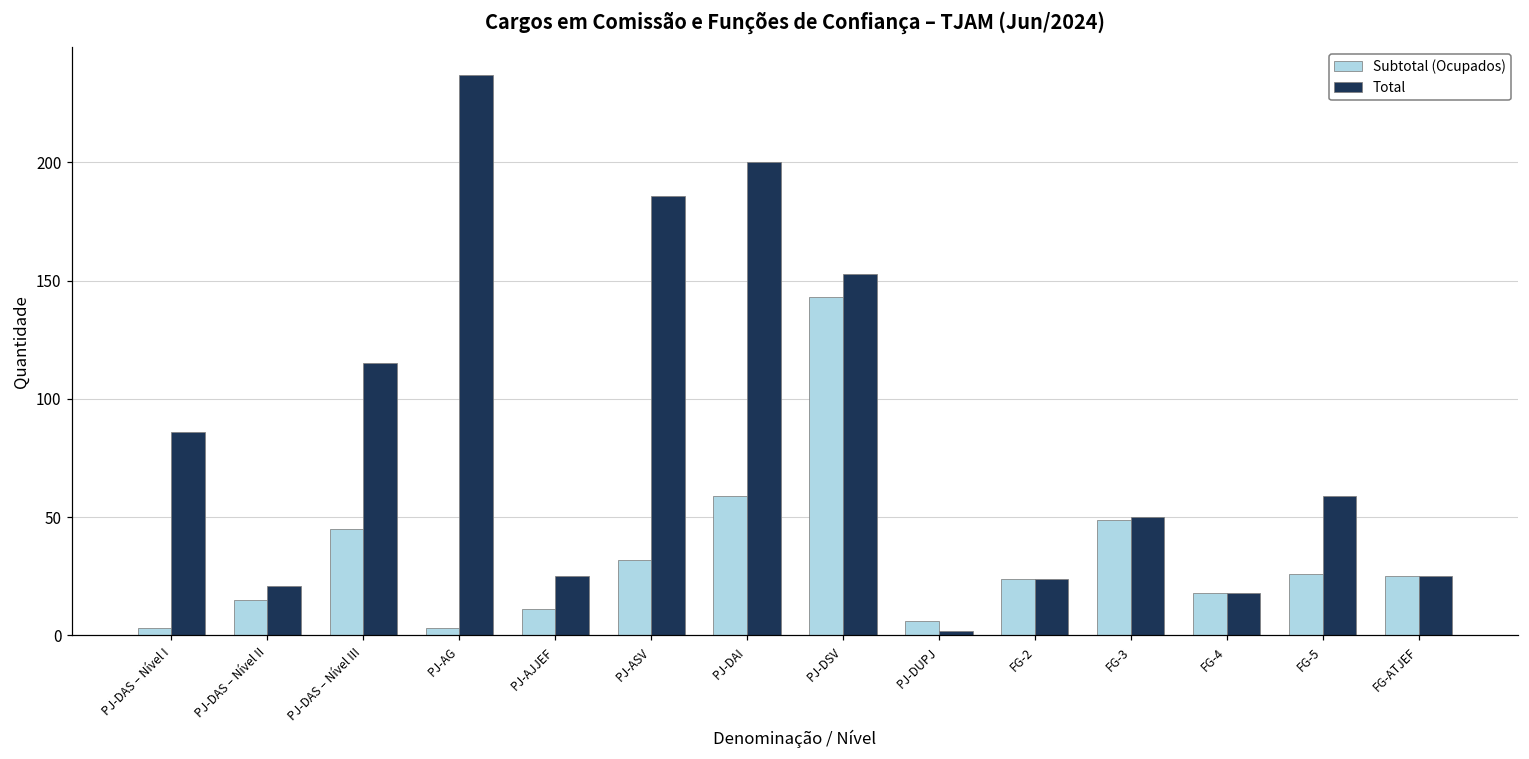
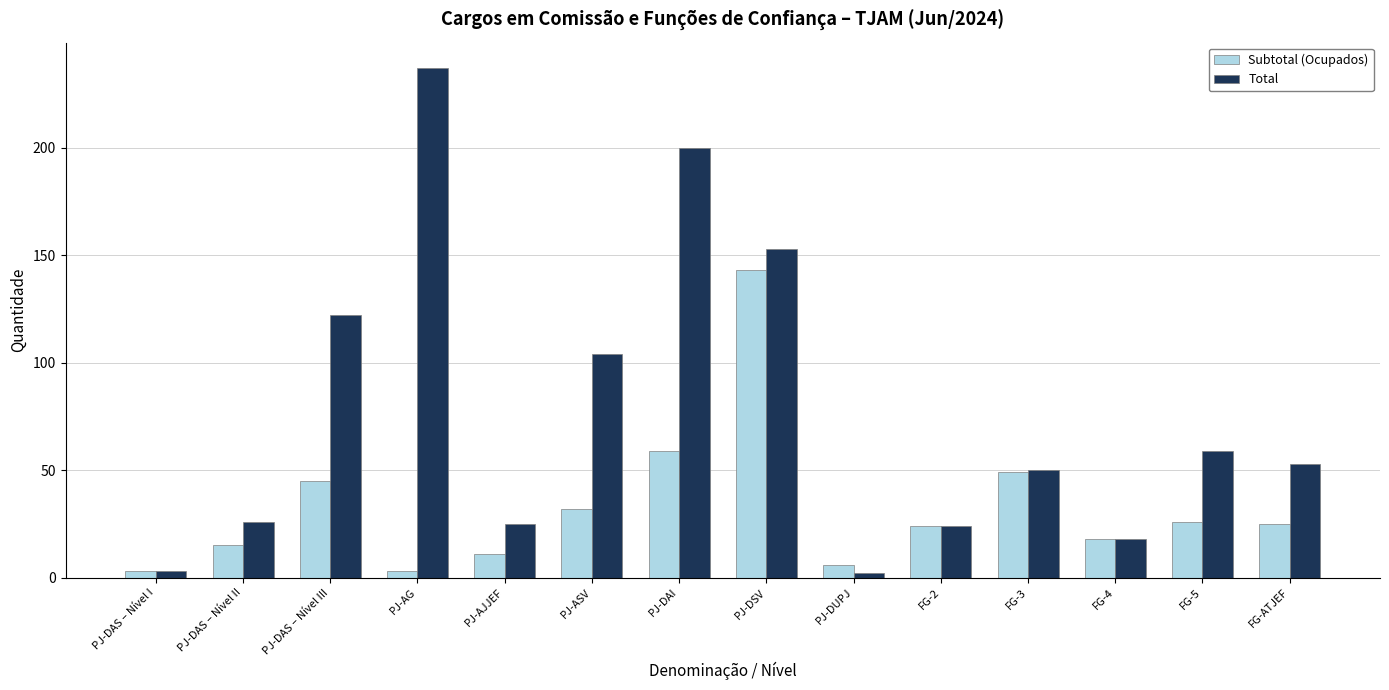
  {
    "Subtotal (Ocupados)": {
      "PJ-DAS – Nível I": 3,
      "PJ-DAS – Nível II": 15,
      "PJ-DAS – Nível III": 45,
      "PJ-AG": 3,
      "PJ-AJJEF": 11,
      "PJ-ASV": 32,
      "PJ-DAI": 59,
      "PJ-DSV": 143,
      "PJ-DUPJ": 6,
      "FG-2": 24,
      "FG-3": 49,
      "FG-4": 18,
      "FG-5": 26,
      "FG-ATJEF": 25
    },
    "Total": {
-     "PJ-DAS – Nível I": 86,
-     "PJ-DAS – Nível II": 21,
-     "PJ-DAS – Nível III": 115,
+     "PJ-DAS – Nível I": 3,
+     "PJ-DAS – Nível II": 26,
+     "PJ-DAS – Nível III": 122,
      "PJ-AG": 237,
      "PJ-AJJEF": 25,
-     "PJ-ASV": 186,
+     "PJ-ASV": 104,
      "PJ-DAI": 200,
      "PJ-DSV": 153,
      "PJ-DUPJ": 2,
      "FG-2": 24,
      "FG-3": 50,
      "FG-4": 18,
      "FG-5": 59,
-     "FG-ATJEF": 25
+     "FG-ATJEF": 53
    }
  }
